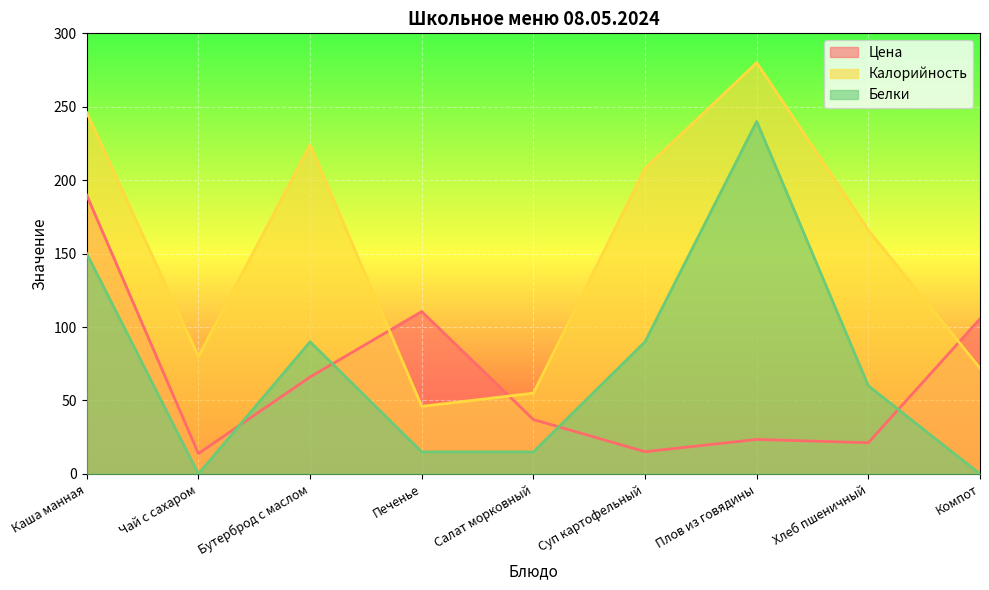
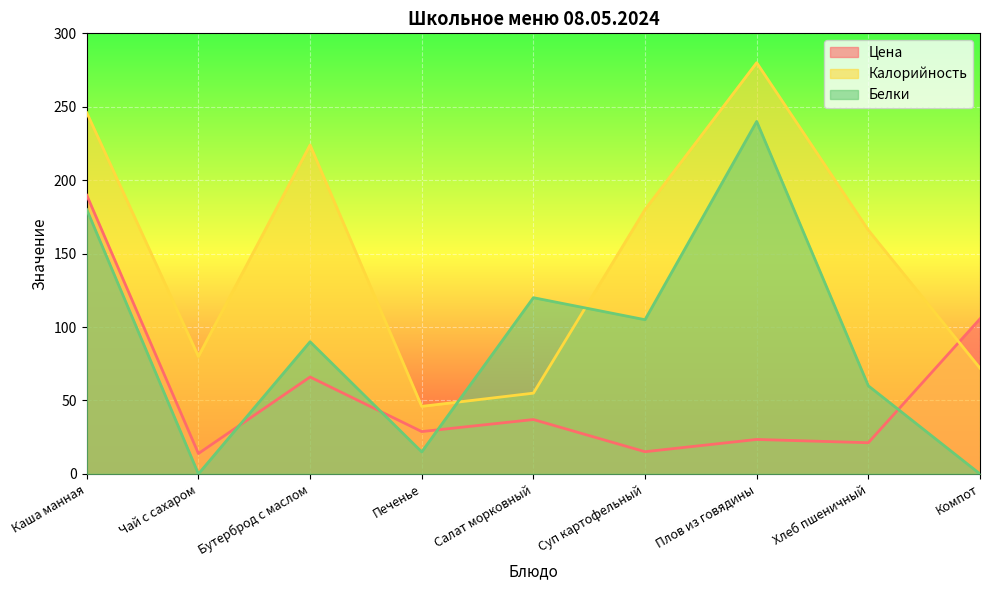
  {
    "Цена": {
      "Каша манная": 190,
      "Чай с сахаром": 14,
      "Бутерброд с маслом": 66,
-     "Печенье": 111,
+     "Печенье": 29,
      "Салат морковный": 37,
      "Суп картофельный": 15,
      "Плов из говядины": 23,
      "Хлеб пшеничный": 21,
      "Компот": 106
    },
    "Калорийность": {
      "Каша манная": 246,
      "Чай с сахаром": 80,
      "Бутерброд с маслом": 224,
      "Печенье": 46,
      "Салат морковный": 55,
-     "Суп картофельный": 208,
+     "Суп картофельный": 180,
      "Плов из говядины": 280,
      "Хлеб пшеничный": 166,
      "Компот": 72
    },
    "Белки": {
-     "Каша манная": 150,
+     "Каша манная": 180,
      "Чай с сахаром": 0,
      "Бутерброд с маслом": 90,
      "Печенье": 15,
-     "Салат морковный": 15,
-     "Суп картофельный": 90,
+     "Салат морковный": 120,
+     "Суп картофельный": 105,
      "Плов из говядины": 240,
      "Хлеб пшеничный": 60,
      "Компот": 0
    }
  }
